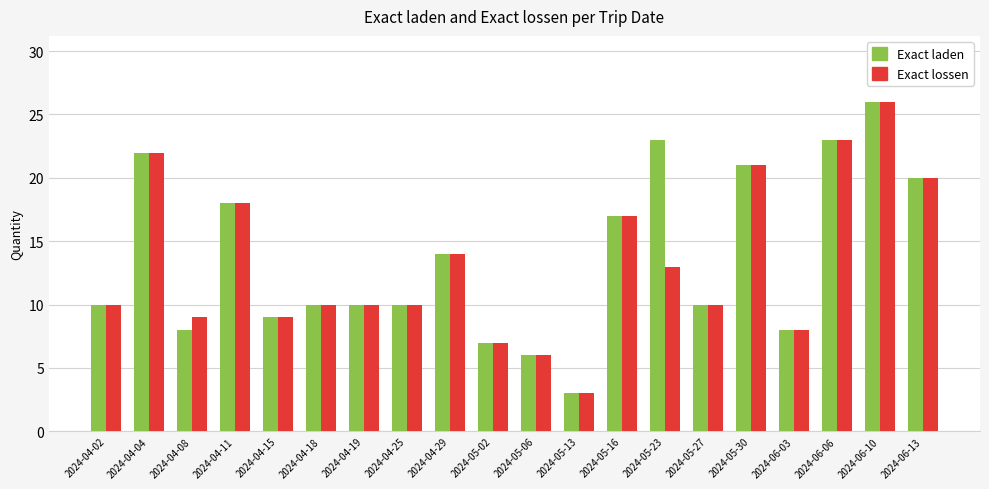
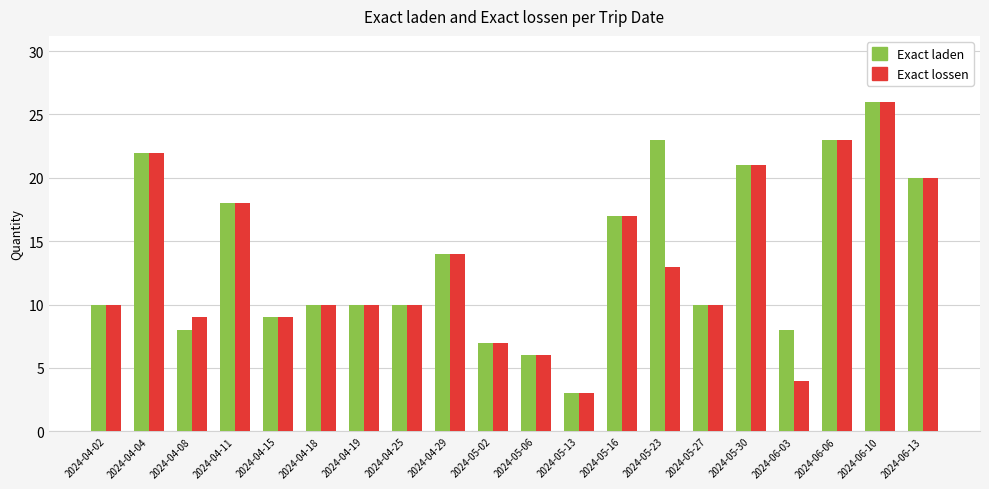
  {
    "Exact laden": {
      "2024-04-02": 10,
      "2024-04-04": 22,
      "2024-04-08": 8,
      "2024-04-11": 18,
      "2024-04-15": 9,
      "2024-04-18": 10,
      "2024-04-19": 10,
      "2024-04-25": 10,
      "2024-04-29": 14,
      "2024-05-02": 7,
      "2024-05-06": 6,
      "2024-05-13": 3,
      "2024-05-16": 17,
      "2024-05-23": 23,
      "2024-05-27": 10,
      "2024-05-30": 21,
      "2024-06-03": 8,
      "2024-06-06": 23,
      "2024-06-10": 26,
      "2024-06-13": 20
    },
    "Exact lossen": {
      "2024-04-02": 10,
      "2024-04-04": 22,
      "2024-04-08": 9,
      "2024-04-11": 18,
      "2024-04-15": 9,
      "2024-04-18": 10,
      "2024-04-19": 10,
      "2024-04-25": 10,
      "2024-04-29": 14,
      "2024-05-02": 7,
      "2024-05-06": 6,
      "2024-05-13": 3,
      "2024-05-16": 17,
      "2024-05-23": 13,
      "2024-05-27": 10,
      "2024-05-30": 21,
-     "2024-06-03": 8,
+     "2024-06-03": 4,
      "2024-06-06": 23,
      "2024-06-10": 26,
      "2024-06-13": 20
    }
  }
